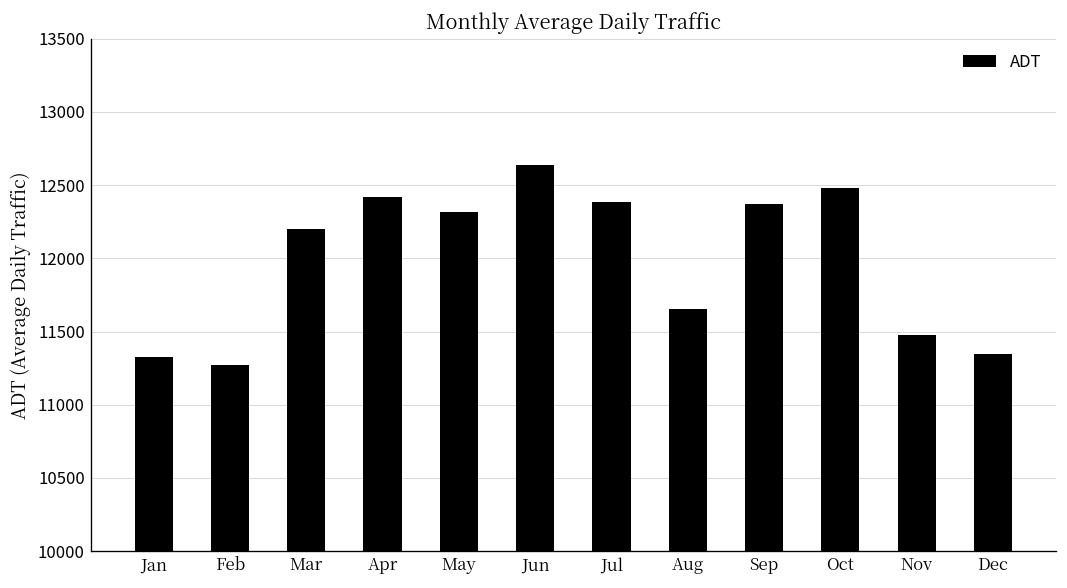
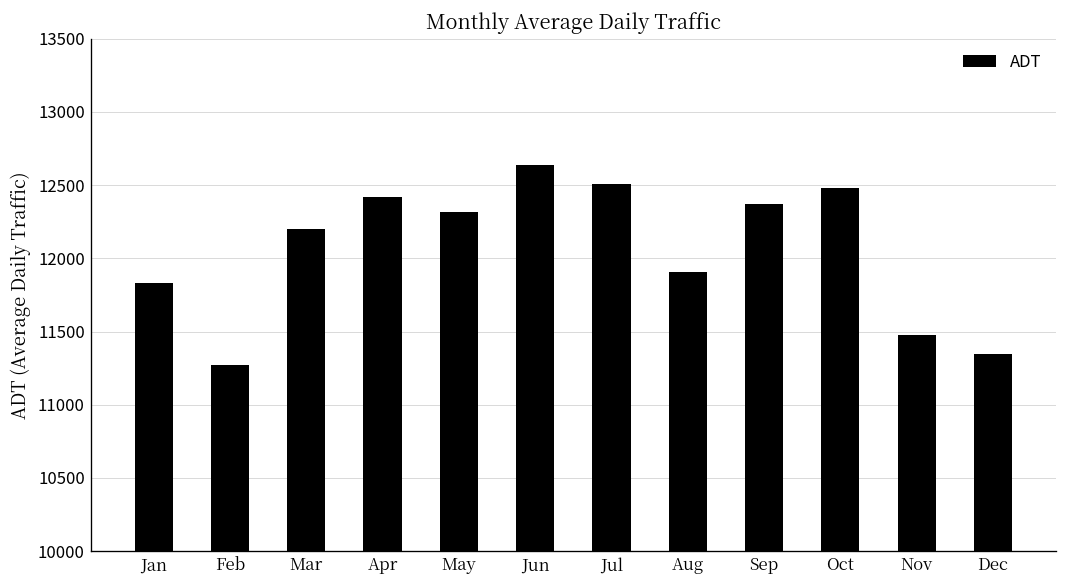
  {
-   "Jan": 11330,
+   "Jan": 11830,
    "Feb": 11270,
    "Mar": 12200,
    "Apr": 12420,
    "May": 12320,
    "Jun": 12640,
-   "Jul": 12380,
-   "Aug": 11660,
+   "Jul": 12510,
+   "Aug": 11900,
    "Sep": 12370,
    "Oct": 12480,
    "Nov": 11480,
    "Dec": 11350
  }
